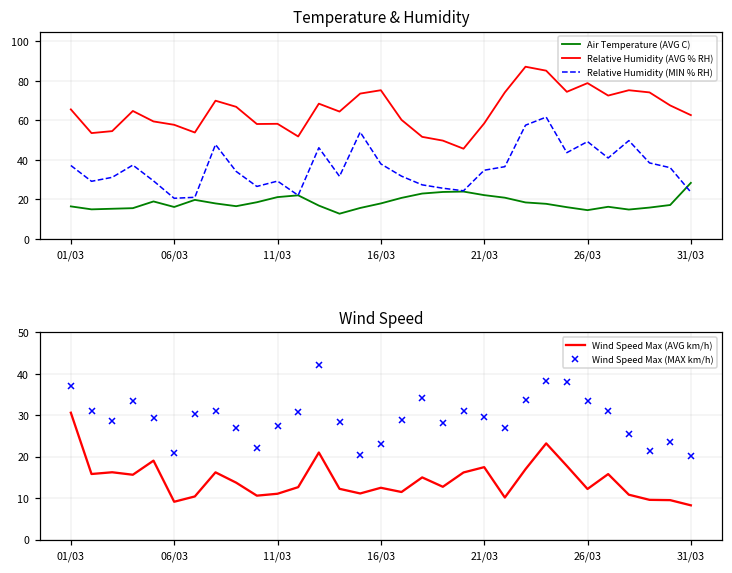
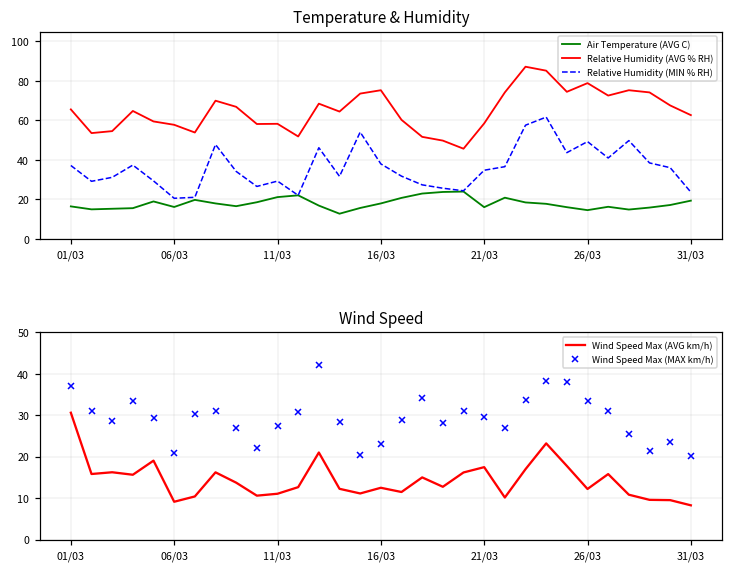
  {
    "Temperature & Humidity": {
      "Air Temperature (AVG C)": {
        "01/03": 17,
        "06/03": 16,
        "11/03": 21,
        "16/03": 18,
-       "21/03": 22,
+       "21/03": 16,
        "26/03": 15,
-       "31/03": 28
+       "31/03": 19
      },
      "Relative Humidity (AVG % RH)": {
        "01/03": 66,
        "06/03": 58,
        "11/03": 58,
        "16/03": 75,
        "21/03": 59,
        "31/03": 63
      },
      "Relative Humidity (MIN % RH)": {
        "01/03": 37,
        "06/03": 21,
        "11/03": 29,
        "16/03": 38,
        "21/03": 35,
        "26/03": 49,
        "31/03": 24
      }
    },
    "Wind Speed": {
      "Wind Speed Max (AVG km/h)": {
        "01/03": 31,
        "06/03": 9,
        "11/03": 11,
        "16/03": 13,
        "21/03": 18,
        "26/03": 12,
        "31/03": 8
      },
      "Wind Speed Max (MAX km/h)": {
        "01/03": 37,
        "06/03": 21,
        "11/03": 27,
        "16/03": 23,
        "21/03": 30,
        "26/03": 33,
        "31/03": 20
      }
    }
  }
